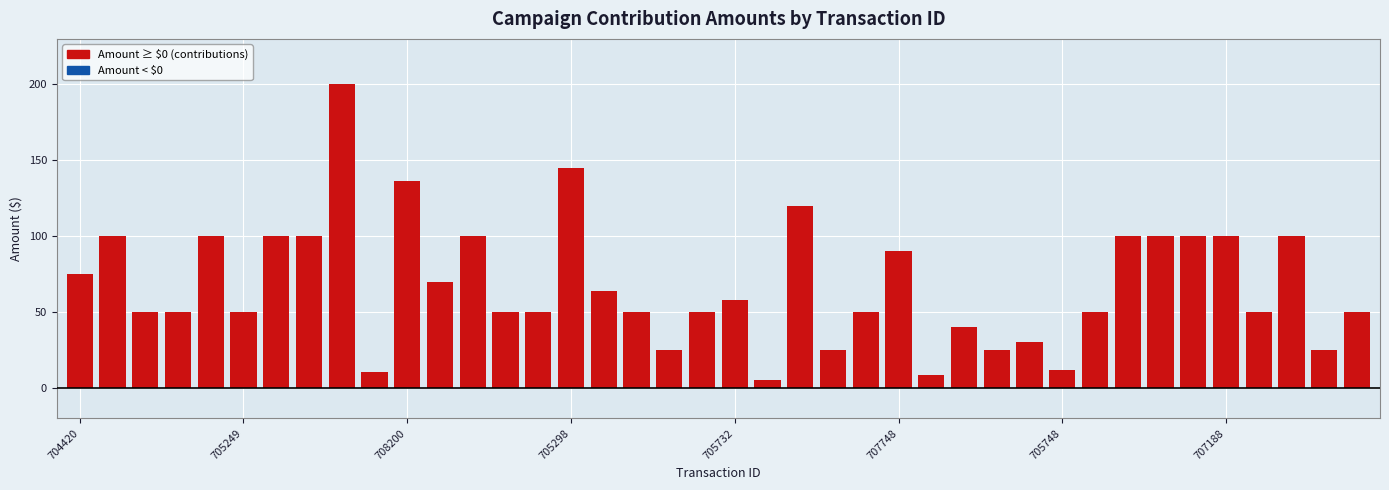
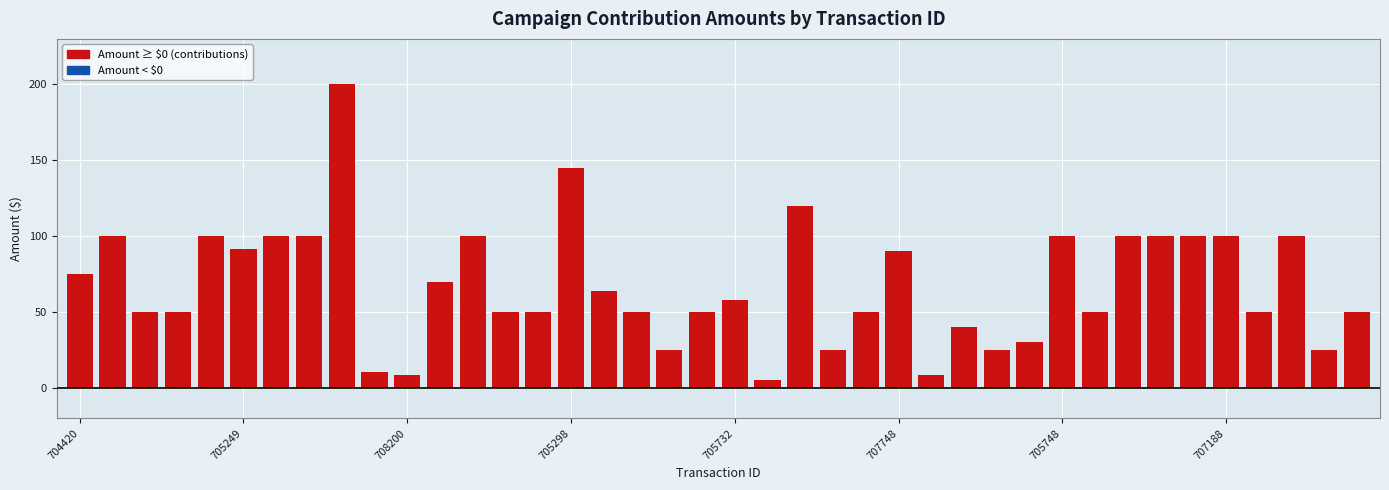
  {
    "704420": 75,
-   "705249": 50,
-   "708200": 136,
+   "705249": 91,
+   "708200": 9,
    "705298": 145,
    "705732": 58,
    "707748": 91,
-   "705748": 12,
+   "705748": 100,
    "707188": 100
  }
